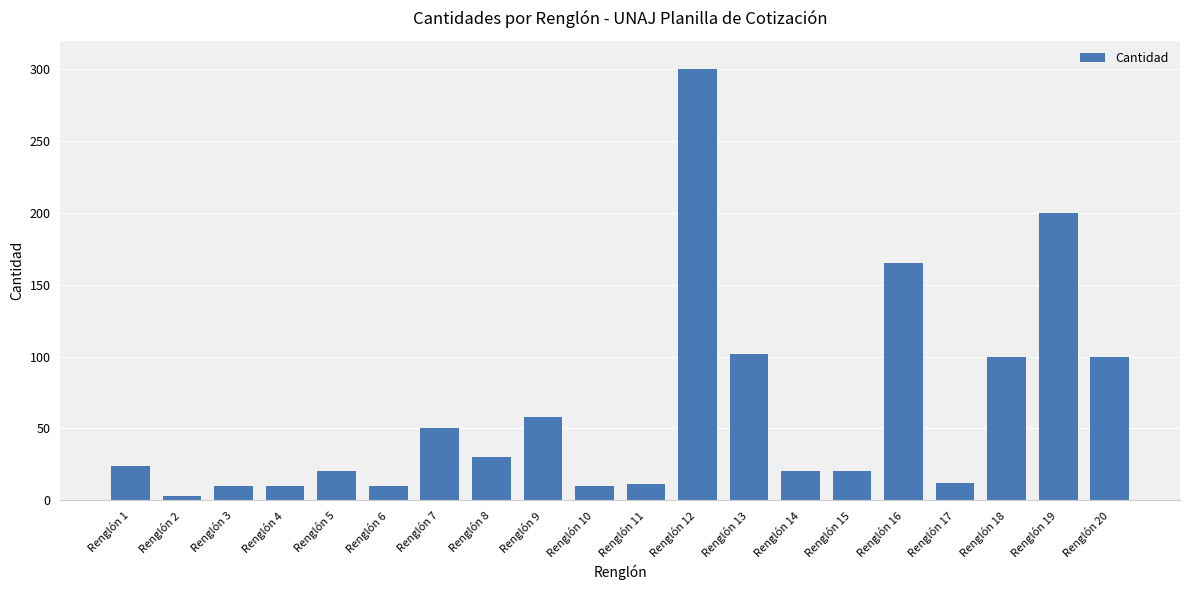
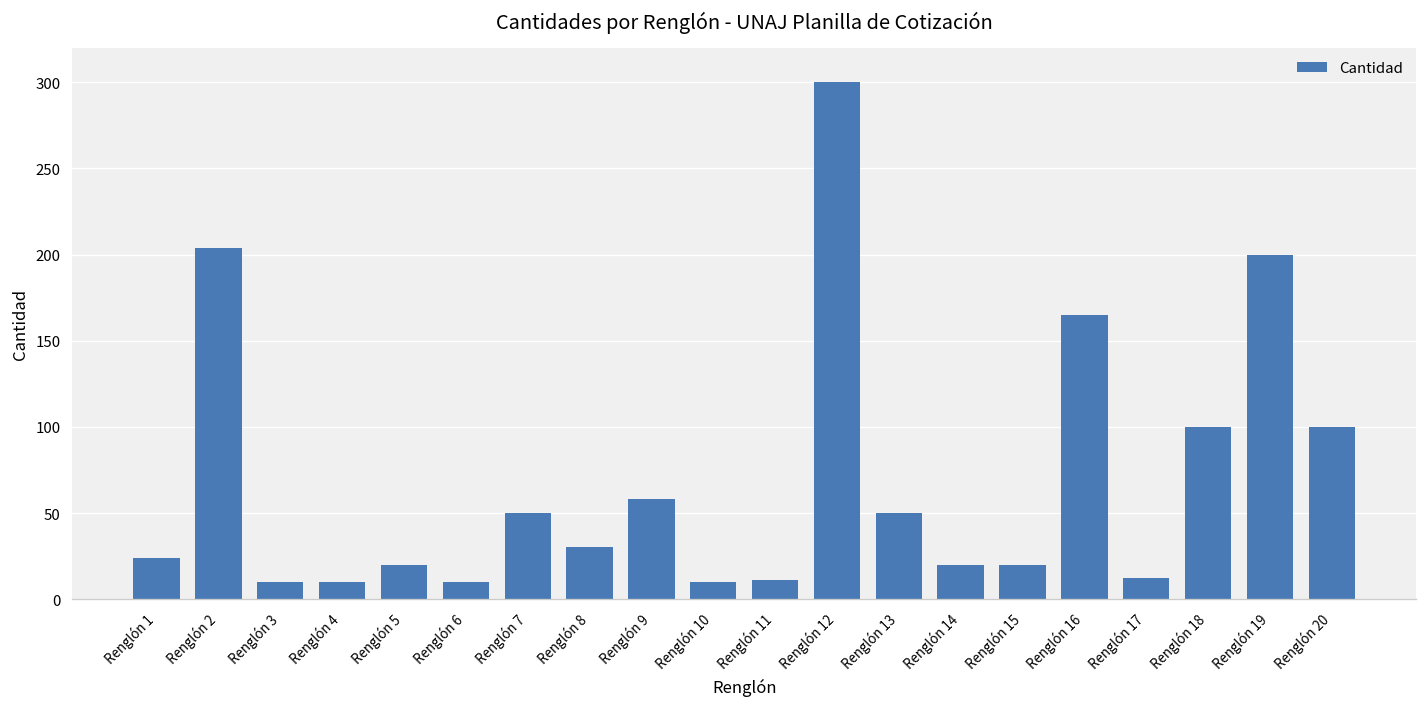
  {
    "Renglón 1": 24,
-   "Renglón 2": 3,
+   "Renglón 2": 204,
    "Renglón 3": 10,
    "Renglón 4": 10,
    "Renglón 5": 20,
    "Renglón 6": 10,
    "Renglón 7": 50,
    "Renglón 8": 30,
    "Renglón 9": 58,
    "Renglón 10": 10,
    "Renglón 11": 11,
    "Renglón 12": 300,
-   "Renglón 13": 102,
+   "Renglón 13": 50,
    "Renglón 14": 20,
    "Renglón 15": 20,
    "Renglón 16": 165,
    "Renglón 17": 12,
    "Renglón 18": 100,
    "Renglón 19": 200,
    "Renglón 20": 100
  }
